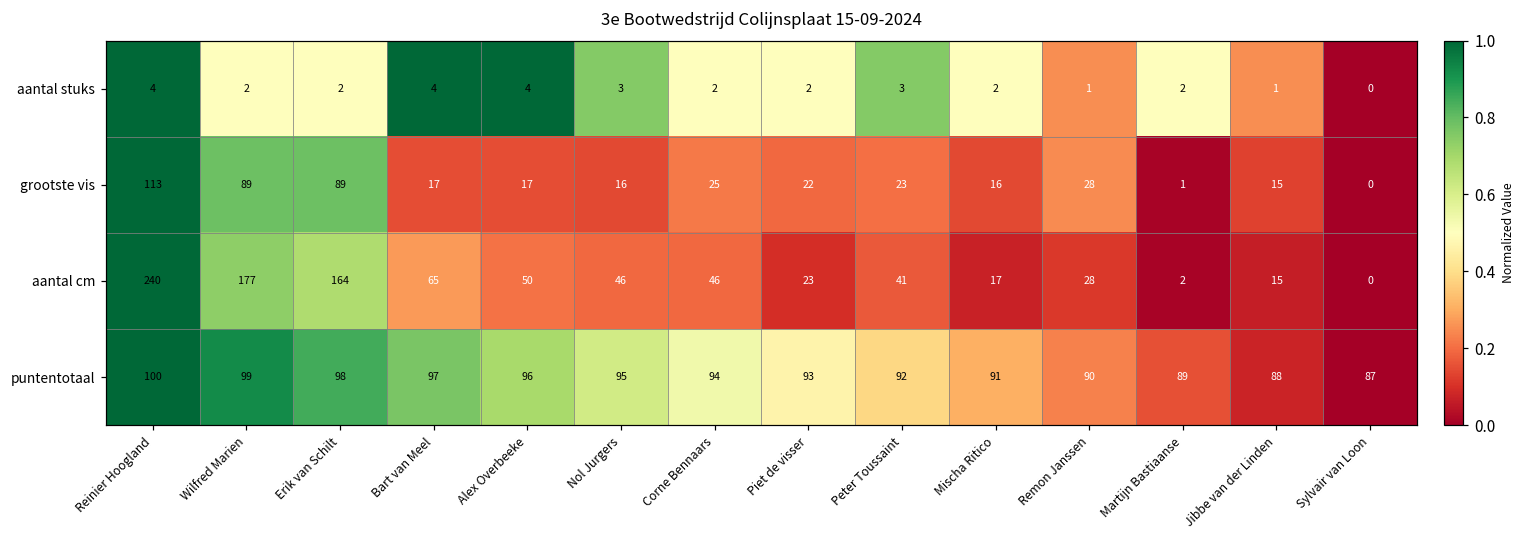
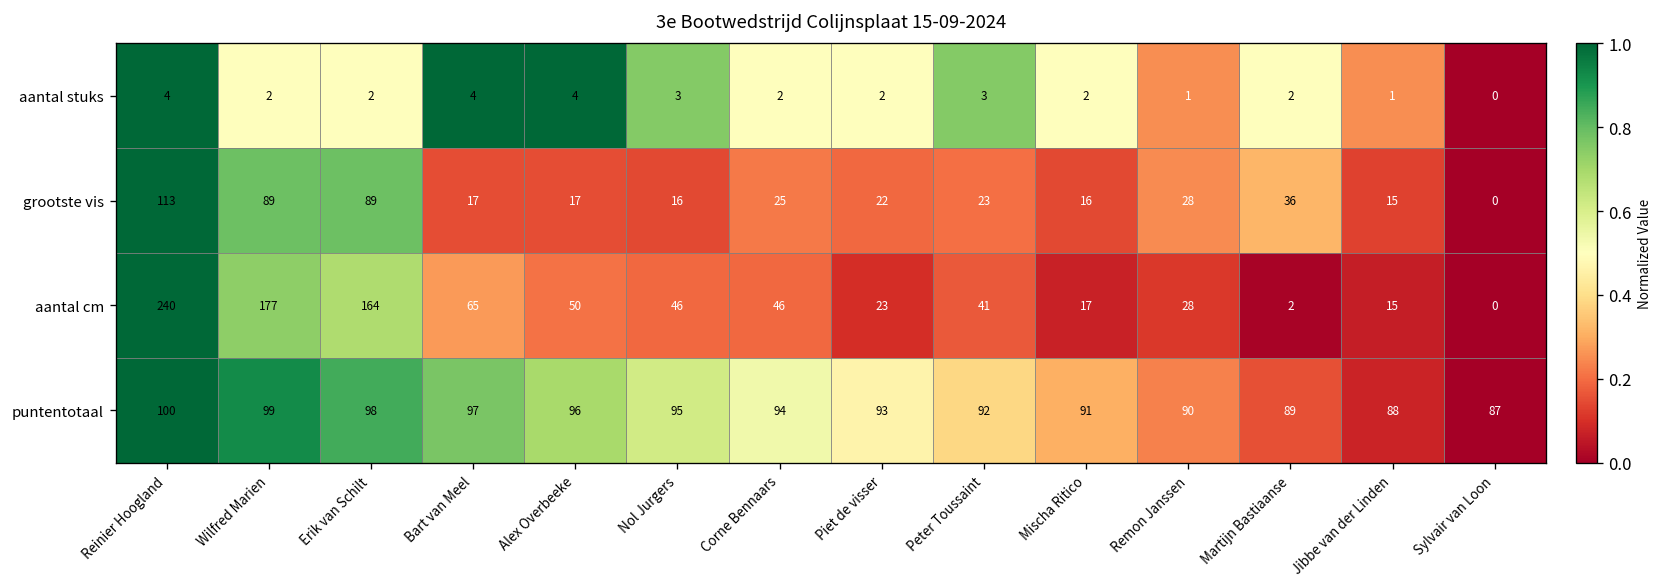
  {
    "aantal stuks": {
      "Reinier Hoogland": 4,
      "Wilfred Marien": 2,
      "Erik van Schilt": 2,
      "Bart van Meel": 4,
      "Alex Overbeeke": 4,
      "Nol Jurgers": 3,
      "Corne Bennaars": 2,
      "Piet de visser": 2,
      "Peter Toussaint": 3,
      "Mischa Ritico": 2,
      "Remon Janssen": 1,
      "Martijn Bastiaanse": 2,
      "Jibbe van der Linden": 1,
      "Sylvair van Loon": 0
    },
    "grootste vis": {
      "Reinier Hoogland": 113,
      "Wilfred Marien": 89,
      "Erik van Schilt": 89,
      "Bart van Meel": 17,
      "Alex Overbeeke": 17,
      "Nol Jurgers": 16,
      "Corne Bennaars": 25,
      "Piet de visser": 22,
      "Peter Toussaint": 23,
      "Mischa Ritico": 16,
      "Remon Janssen": 28,
-     "Martijn Bastiaanse": 1,
+     "Martijn Bastiaanse": 36,
      "Jibbe van der Linden": 15,
      "Sylvair van Loon": 0
    },
    "aantal cm": {
      "Reinier Hoogland": 240,
      "Wilfred Marien": 177,
      "Erik van Schilt": 164,
      "Bart van Meel": 65,
      "Alex Overbeeke": 50,
      "Nol Jurgers": 46,
      "Corne Bennaars": 46,
      "Piet de visser": 23,
      "Peter Toussaint": 41,
      "Mischa Ritico": 17,
      "Remon Janssen": 28,
      "Martijn Bastiaanse": 2,
      "Jibbe van der Linden": 15,
      "Sylvair van Loon": 0
    },
    "puntentotaal": {
      "Reinier Hoogland": 100,
      "Wilfred Marien": 99,
      "Erik van Schilt": 98,
      "Bart van Meel": 97,
      "Alex Overbeeke": 96,
      "Nol Jurgers": 95,
      "Corne Bennaars": 94,
      "Piet de visser": 93,
      "Peter Toussaint": 92,
      "Mischa Ritico": 91,
      "Remon Janssen": 90,
      "Martijn Bastiaanse": 89,
      "Jibbe van der Linden": 88,
      "Sylvair van Loon": 87
    }
  }
